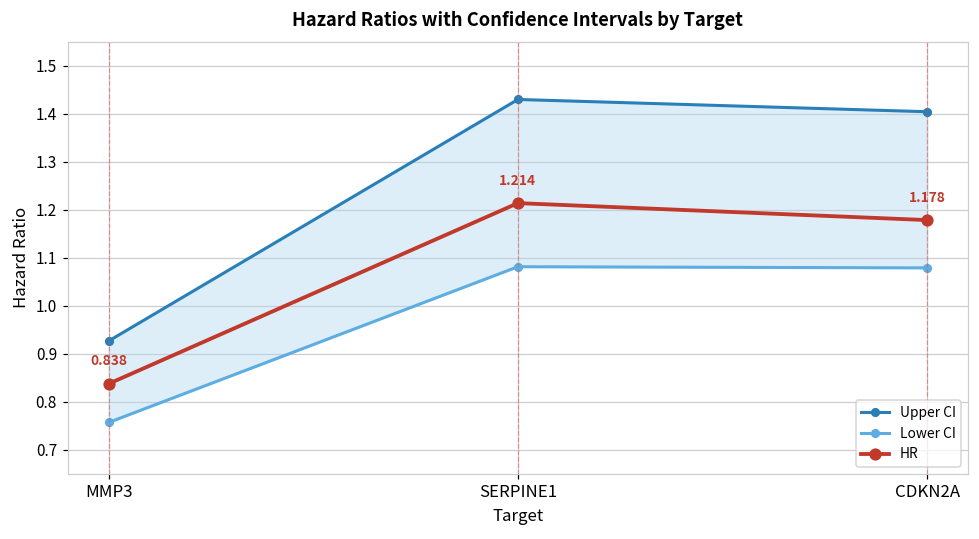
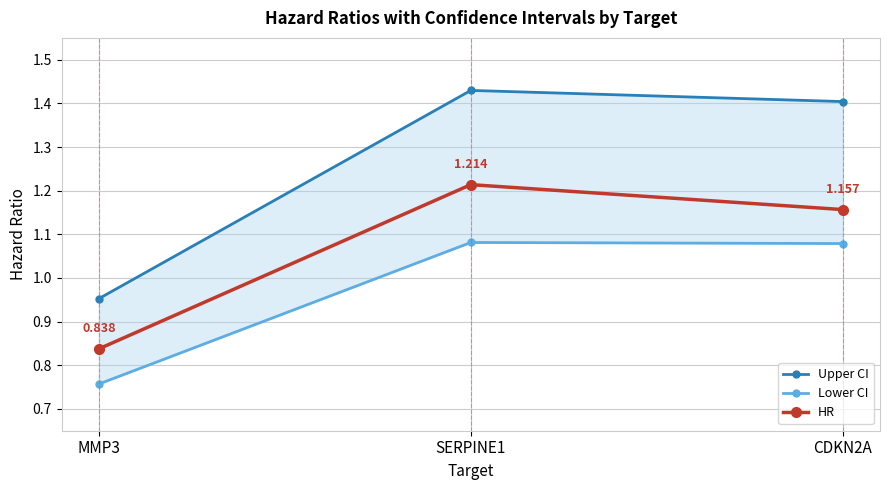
  {
    "Upper CI": {
-     "MMP3": 0.93,
+     "MMP3": 0.95,
      "SERPINE1": 1.43,
      "CDKN2A": 1.40
    },
    "Lower CI": {
      "MMP3": 0.76,
      "SERPINE1": 1.08,
      "CDKN2A": 1.08
    },
    "HR": {
      "MMP3": 0.838,
      "SERPINE1": 1.214,
-     "CDKN2A": 1.178
+     "CDKN2A": 1.157
    }
  }
